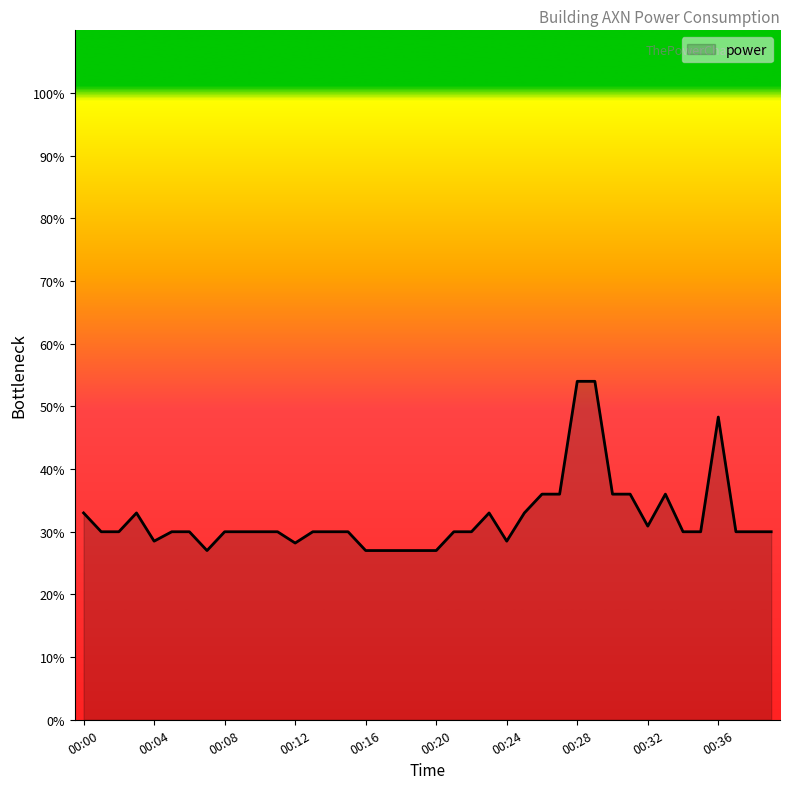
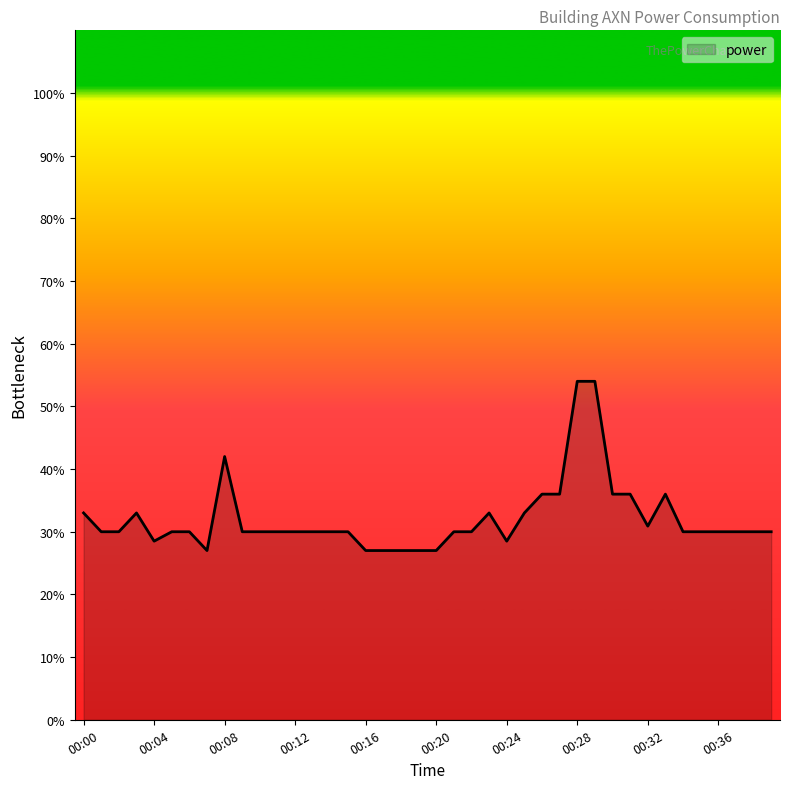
  {
    "00:00": "33%",
    "00:04": "29%",
-   "00:08": "30%",
-   "00:12": "28%",
+   "00:08": "42%",
+   "00:12": "30%",
    "00:16": "27%",
    "00:20": "27%",
    "00:24": "29%",
    "00:28": "54%",
    "00:32": "31%",
-   "00:36": "48%"
+   "00:36": "30%"
  }
